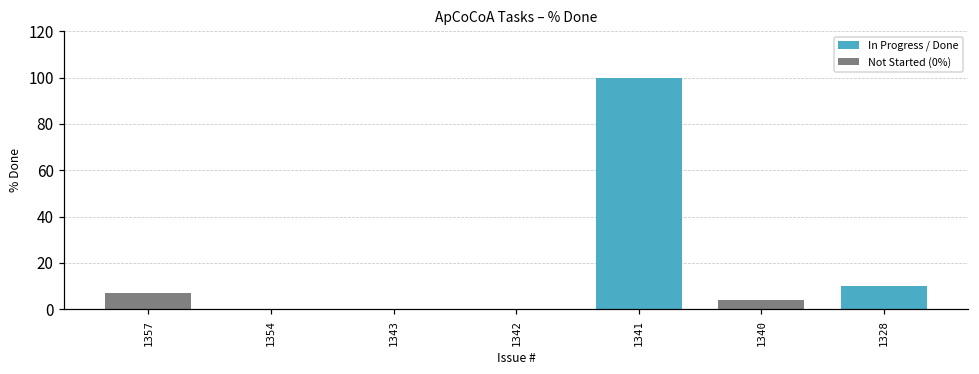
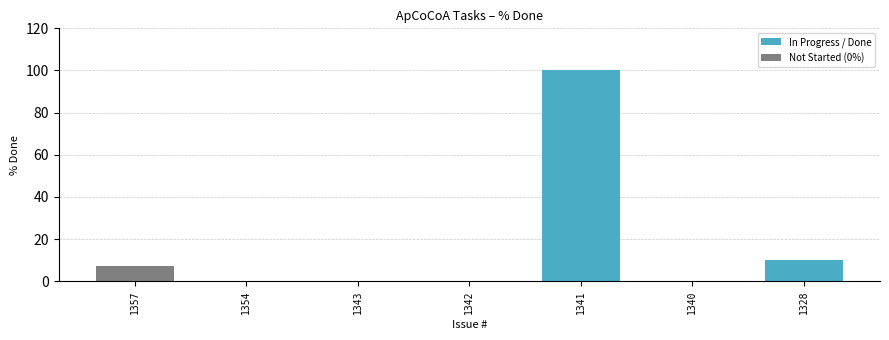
  {
    "Not Started (0%)": {
      "1357": 7,
      "1354": 0,
      "1343": 0,
      "1342": 0,
-     "1340": 4
+     "1340": 0
    }
  }
